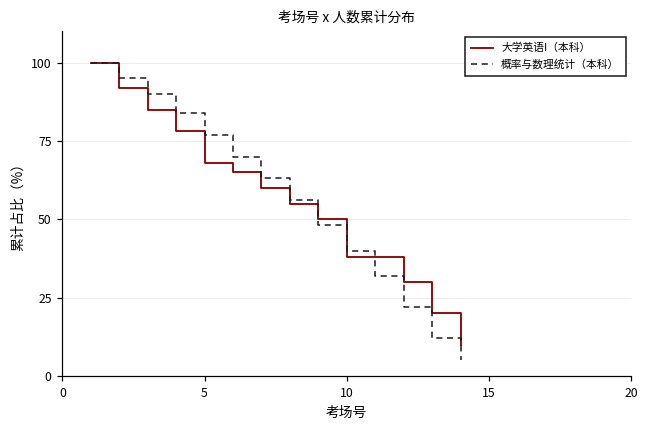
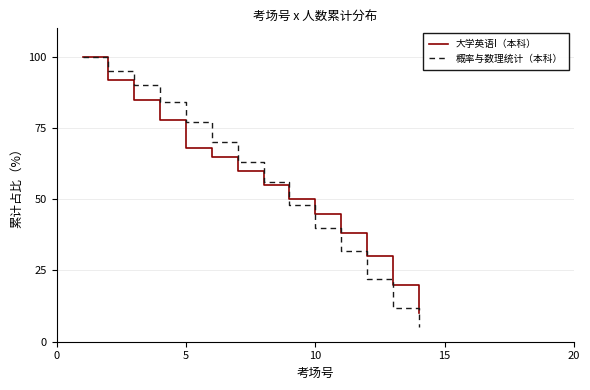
  {
    "大学英语I（本科）": {
      "5": 68,
-     "10": 38
+     "10": 45
    },
    "概率与数理统计（本科）": {
      "5": 77,
      "10": 40
    }
  }
